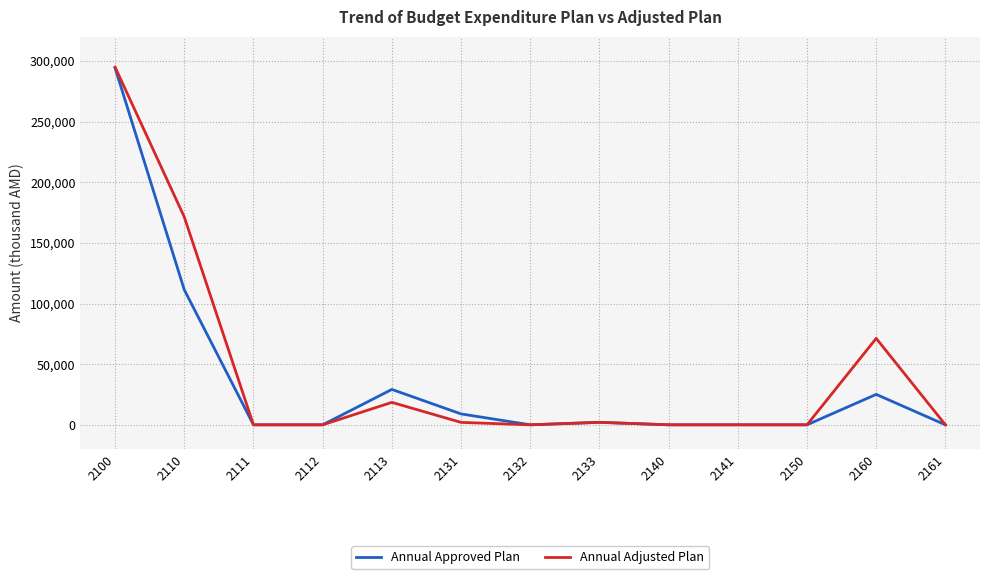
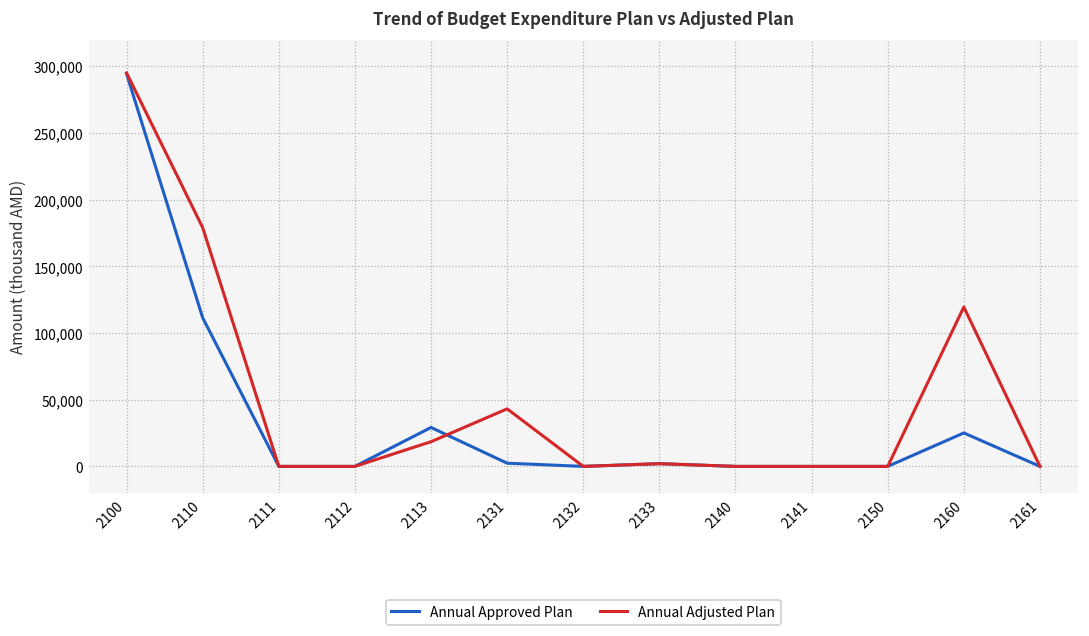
  {
    "Annual Approved Plan": {
      "2110": "111,000",
      "2113": "29,000",
-     "2131": "9,000",
+     "2131": "2,000",
      "2160": "25,000"
    },
    "Annual Adjusted Plan": {
-     "2110": "171,000",
+     "2110": "179,000",
      "2113": "19,000",
-     "2131": "2,000",
-     "2160": "71,000"
+     "2131": "43,000",
+     "2160": "120,000"
    }
  }
